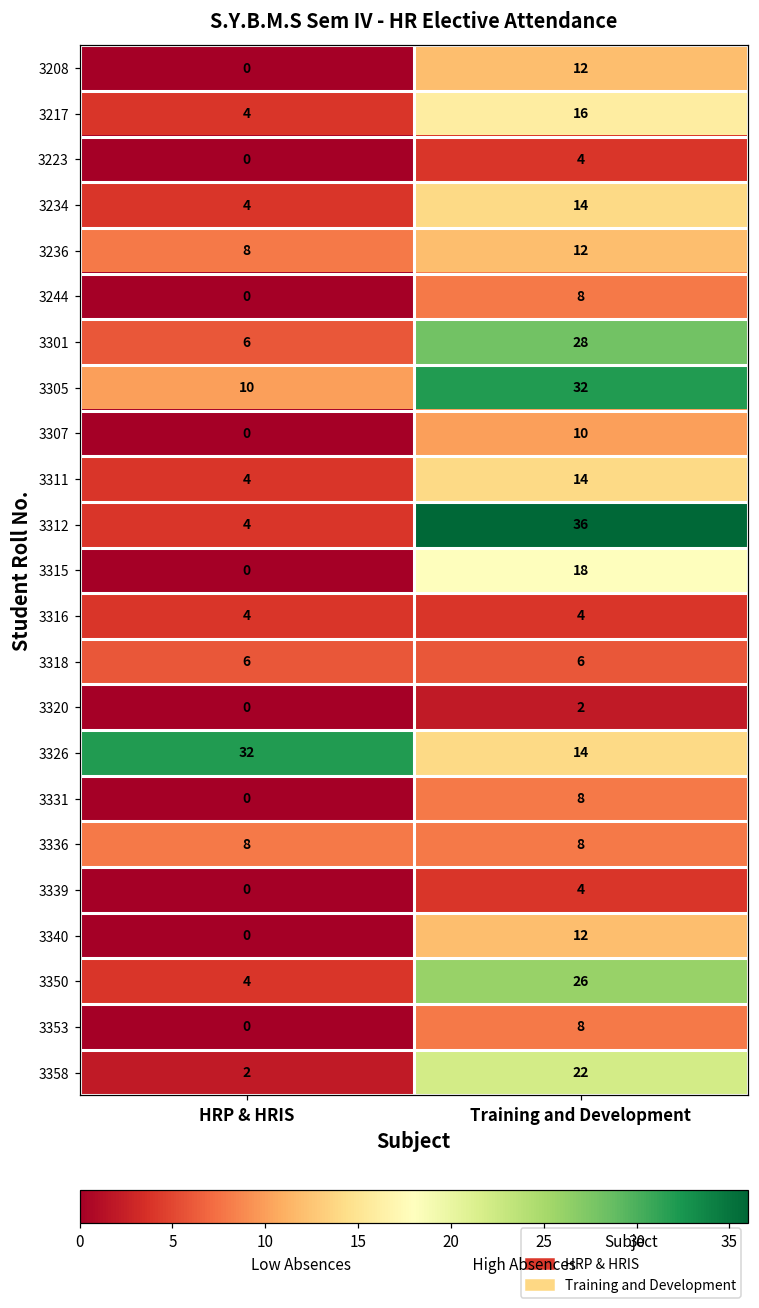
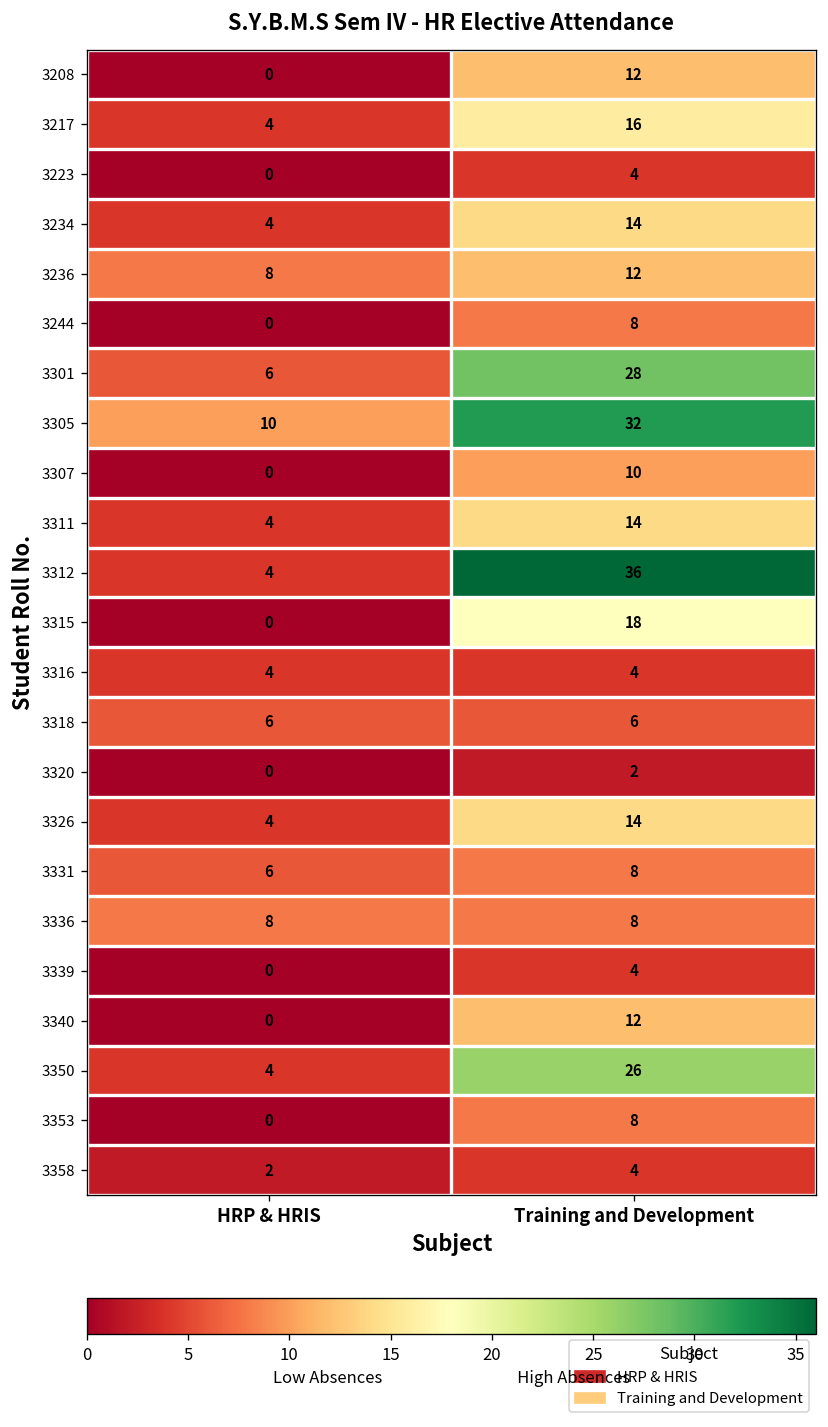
  {
    "3208": {
      "HRP & HRIS": 0,
      "Training and Development": 12
    },
    "3217": {
      "HRP & HRIS": 4,
      "Training and Development": 16
    },
    "3223": {
      "HRP & HRIS": 0,
      "Training and Development": 4
    },
    "3234": {
      "HRP & HRIS": 4,
      "Training and Development": 14
    },
    "3236": {
      "HRP & HRIS": 8,
      "Training and Development": 12
    },
    "3244": {
      "HRP & HRIS": 0,
      "Training and Development": 8
    },
    "3301": {
      "HRP & HRIS": 6,
      "Training and Development": 28
    },
    "3305": {
      "HRP & HRIS": 10,
      "Training and Development": 32
    },
    "3307": {
      "HRP & HRIS": 0,
      "Training and Development": 10
    },
    "3311": {
      "HRP & HRIS": 4,
      "Training and Development": 14
    },
    "3312": {
      "HRP & HRIS": 4,
      "Training and Development": 36
    },
    "3315": {
      "HRP & HRIS": 0,
      "Training and Development": 18
    },
    "3316": {
      "HRP & HRIS": 4,
      "Training and Development": 4
    },
    "3318": {
      "HRP & HRIS": 6,
      "Training and Development": 6
    },
    "3320": {
      "HRP & HRIS": 0,
      "Training and Development": 2
    },
    "3326": {
-     "HRP & HRIS": 32,
+     "HRP & HRIS": 4,
      "Training and Development": 14
    },
    "3331": {
-     "HRP & HRIS": 0,
+     "HRP & HRIS": 6,
      "Training and Development": 8
    },
    "3336": {
      "HRP & HRIS": 8,
      "Training and Development": 8
    },
    "3339": {
      "HRP & HRIS": 0,
      "Training and Development": 4
    },
    "3340": {
      "HRP & HRIS": 0,
      "Training and Development": 12
    },
    "3350": {
      "HRP & HRIS": 4,
      "Training and Development": 26
    },
    "3353": {
      "HRP & HRIS": 0,
      "Training and Development": 8
    },
    "3358": {
      "HRP & HRIS": 2,
-     "Training and Development": 22
+     "Training and Development": 4
    }
  }
